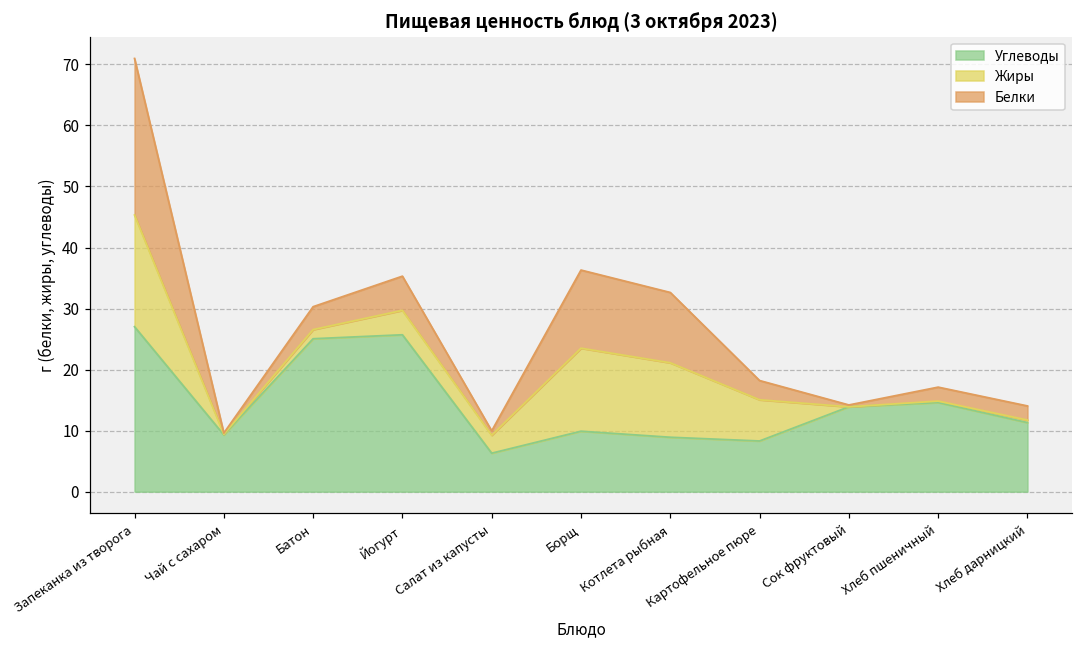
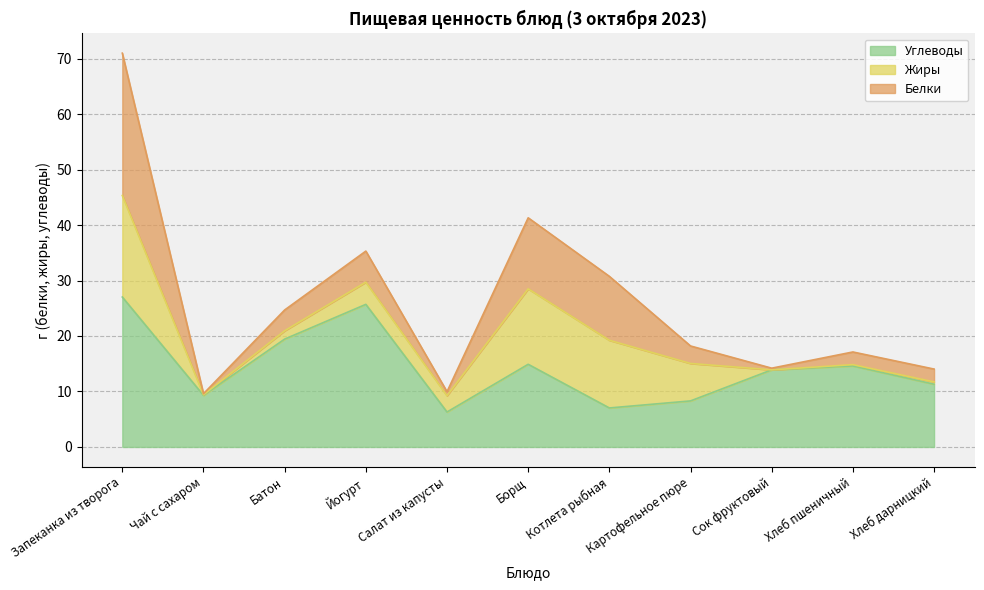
  {
    "Углеводы": {
      "Запеканка из творога": 27,
-     "Батон": 25,
+     "Батон": 19,
      "Йогурт": 26,
      "Салат из капусты": 6,
-     "Борщ": 10,
-     "Котлета рыбная": 9,
+     "Борщ": 15,
+     "Котлета рыбная": 7,
      "Картофельное пюре": 8
    }
  }
